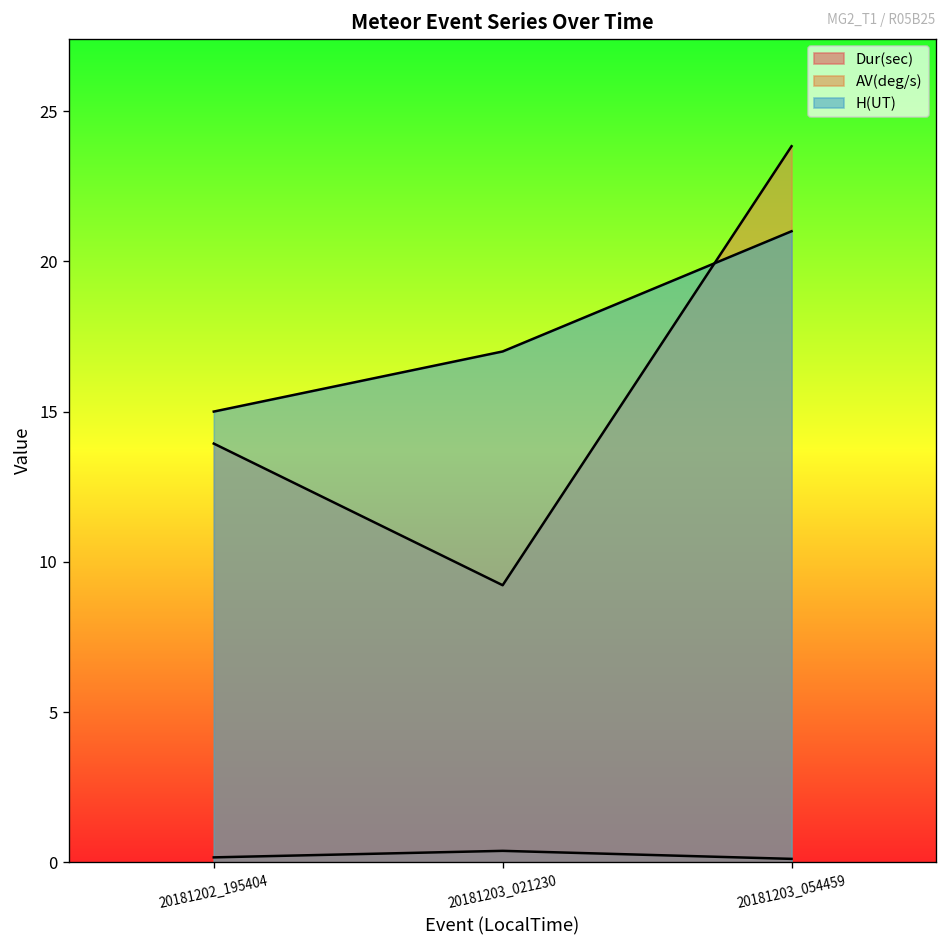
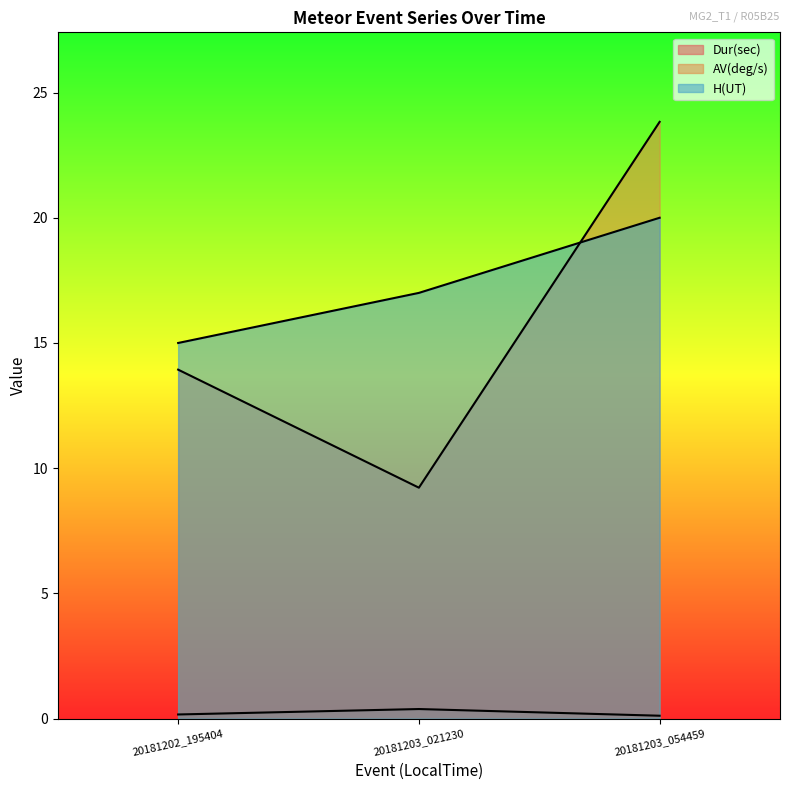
  {
    "H(UT)": {
      "20181202_195404": 15,
      "20181203_021230": 17,
-     "20181203_054459": 21
+     "20181203_054459": 20
    }
  }
